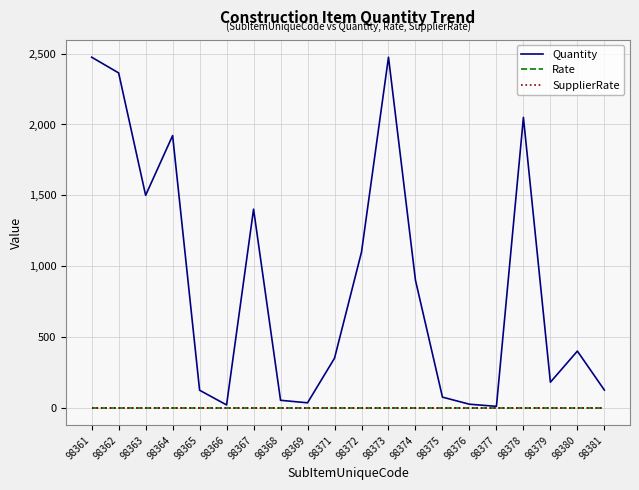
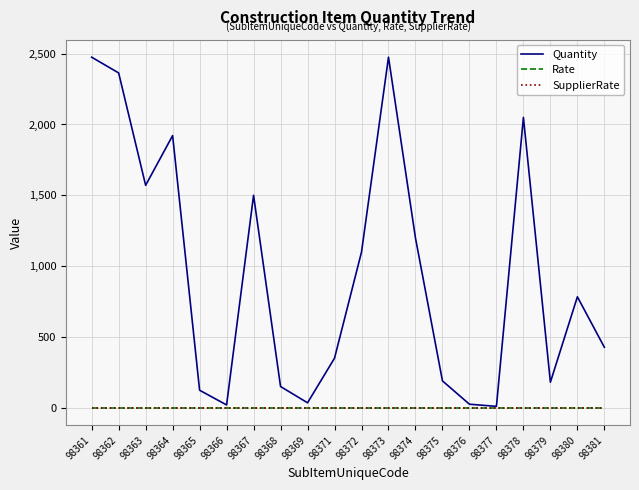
  {
    "Quantity": {
      "98361": "2,480",
      "98362": "2,360",
-     "98363": "1,500",
+     "98363": "1,570",
      "98364": "1,920",
      "98365": "120",
      "98366": "20",
-     "98367": "1,400",
-     "98368": "50",
+     "98367": "1,500",
+     "98368": "150",
      "98369": "40",
      "98371": "350",
      "98372": "1,100",
      "98373": "2,480",
-     "98374": "900",
-     "98375": "80",
+     "98374": "1,200",
+     "98375": "190",
      "98376": "30",
      "98378": "2,050",
      "98379": "180",
-     "98380": "400",
-     "98381": "130"
+     "98380": "780",
+     "98381": "430"
    },
    "SupplierRate": {
      "98361": "0",
      "98362": "0",
      "98363": "0",
      "98364": "0",
      "98365": "0",
      "98366": "0",
      "98367": "0",
      "98368": "0",
      "98369": "0",
      "98371": "0",
      "98372": "0",
      "98373": "0",
      "98374": "0",
      "98375": "0",
      "98376": "0",
      "98378": "0",
      "98379": "0",
      "98380": "0",
      "98381": "0"
    }
  }
